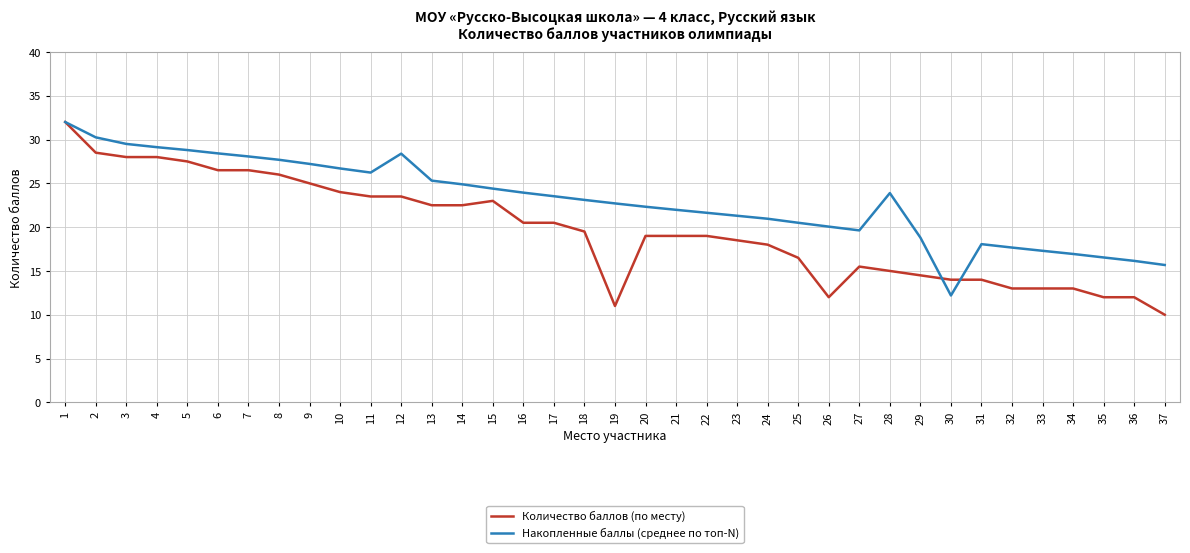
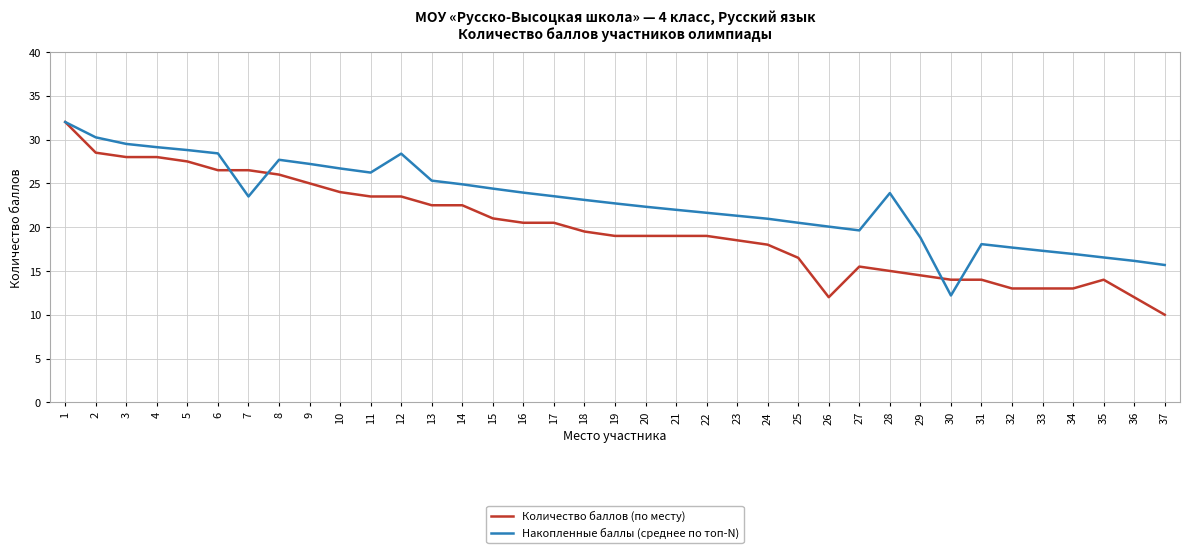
  {
    "Количество баллов (по месту)": {
      "2": 29,
      "3": 28,
      "4": 28,
      "5": 28,
      "6": 27,
      "7": 27,
      "8": 26,
      "9": 25,
      "10": 24,
      "11": 24,
      "12": 24,
      "13": 23,
      "14": 23,
-     "15": 23,
+     "15": 21,
      "16": 21,
      "17": 21,
      "18": 20,
-     "19": 11,
+     "19": 19,
      "20": 19,
      "21": 19,
      "22": 19,
      "23": 19,
      "24": 18,
      "25": 17,
      "26": 12,
      "27": 16,
      "28": 15,
      "29": 15,
      "30": 14,
      "31": 14,
      "32": 13,
      "33": 13,
      "34": 13,
-     "35": 12,
+     "35": 14,
      "36": 12,
      "37": 10
    },
    "Накопленные баллы (среднее по топ-N)": {
      "2": 30,
      "3": 30,
      "4": 29,
      "5": 29,
      "6": 28,
-     "7": 28,
+     "7": 24,
      "8": 28,
      "9": 27,
      "10": 27,
      "11": 26,
      "12": 28,
      "13": 25,
      "14": 25,
      "15": 24,
      "16": 24,
      "17": 24,
      "18": 23,
      "19": 23,
      "20": 22,
      "21": 22,
      "22": 22,
      "23": 21,
      "24": 21,
      "25": 21,
      "26": 20,
      "27": 20,
      "28": 24,
      "29": 19,
      "30": 12,
      "31": 18,
      "32": 18,
      "33": 17,
      "34": 17,
      "35": 17,
      "36": 16,
      "37": 16
    }
  }
